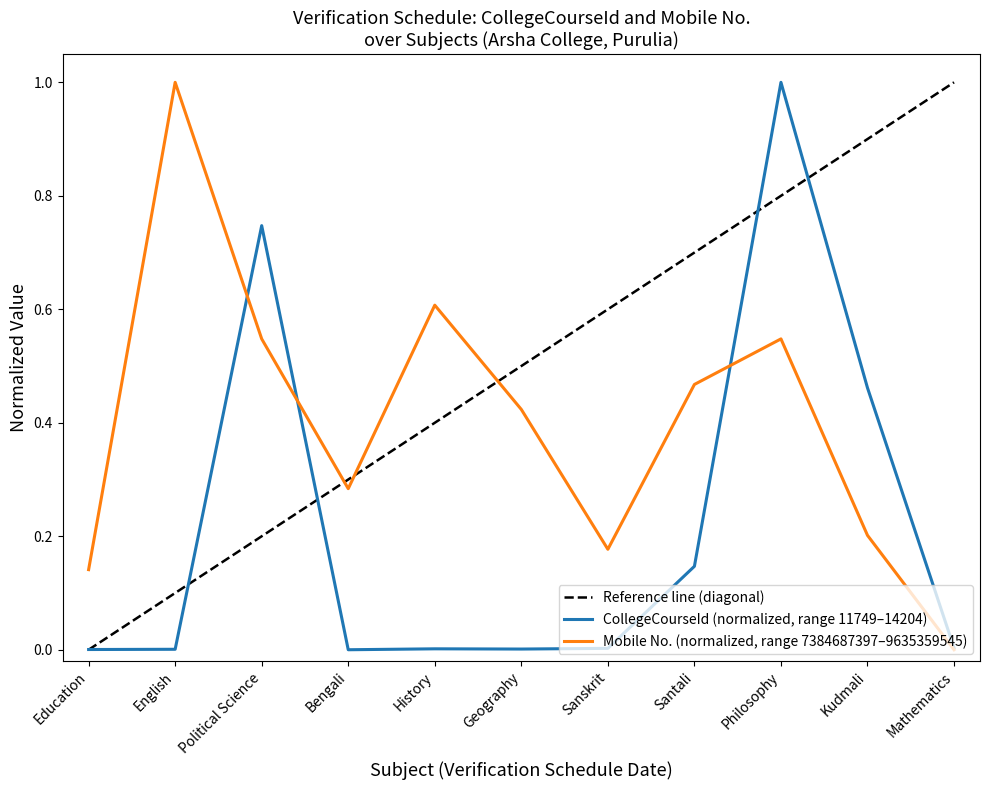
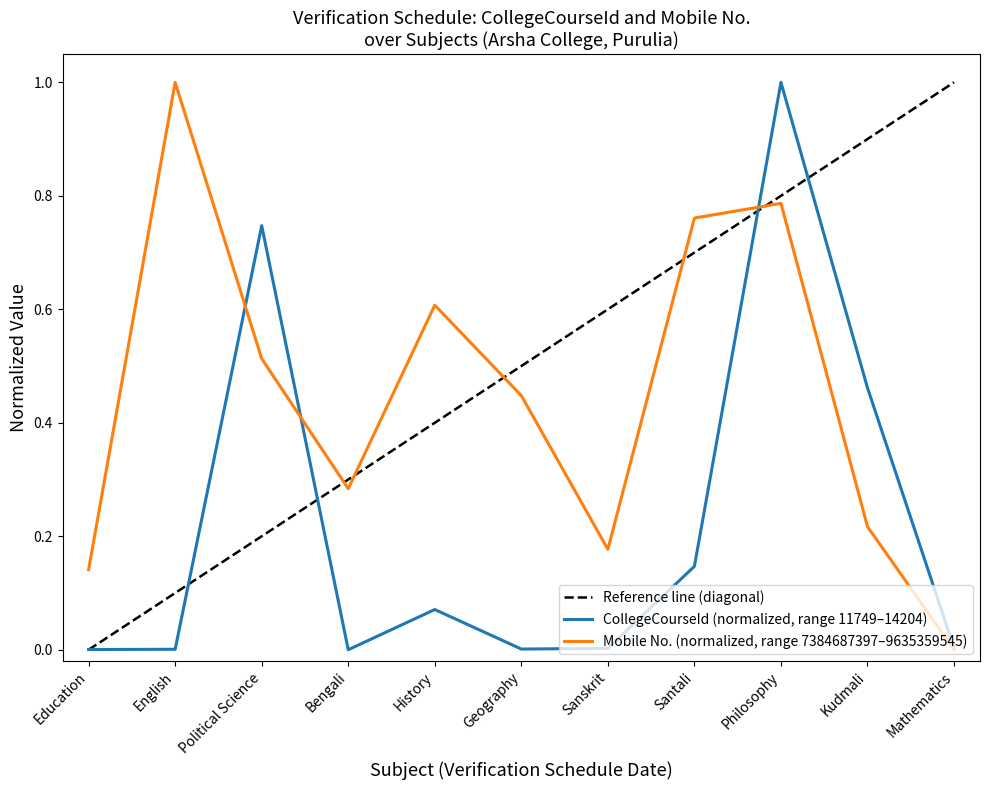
  {
    "Reference line (diagonal)": {
      "Mathematics": 1.00
    },
    "CollegeCourseId (normalized, range 11749–14204)": {
      "English": 0.00,
      "Political Science": 0.75,
      "Bengali": 0.00,
-     "History": 0.00,
+     "History": 0.07,
      "Geography": 0.00,
      "Santali": 0.15,
      "Philosophy": 1.00,
      "Kudmali": 0.46
    },
    "Mobile No. (normalized, range 7384687397–9635359545)": {
      "Education": 0.14,
      "English": 1.00,
-     "Political Science": 0.55,
+     "Political Science": 0.51,
      "Bengali": 0.28,
      "History": 0.61,
-     "Geography": 0.42,
+     "Geography": 0.45,
      "Sanskrit": 0.18,
-     "Santali": 0.47,
-     "Philosophy": 0.55,
-     "Kudmali": 0.20
+     "Santali": 0.76,
+     "Philosophy": 0.79,
+     "Kudmali": 0.22
    }
  }
